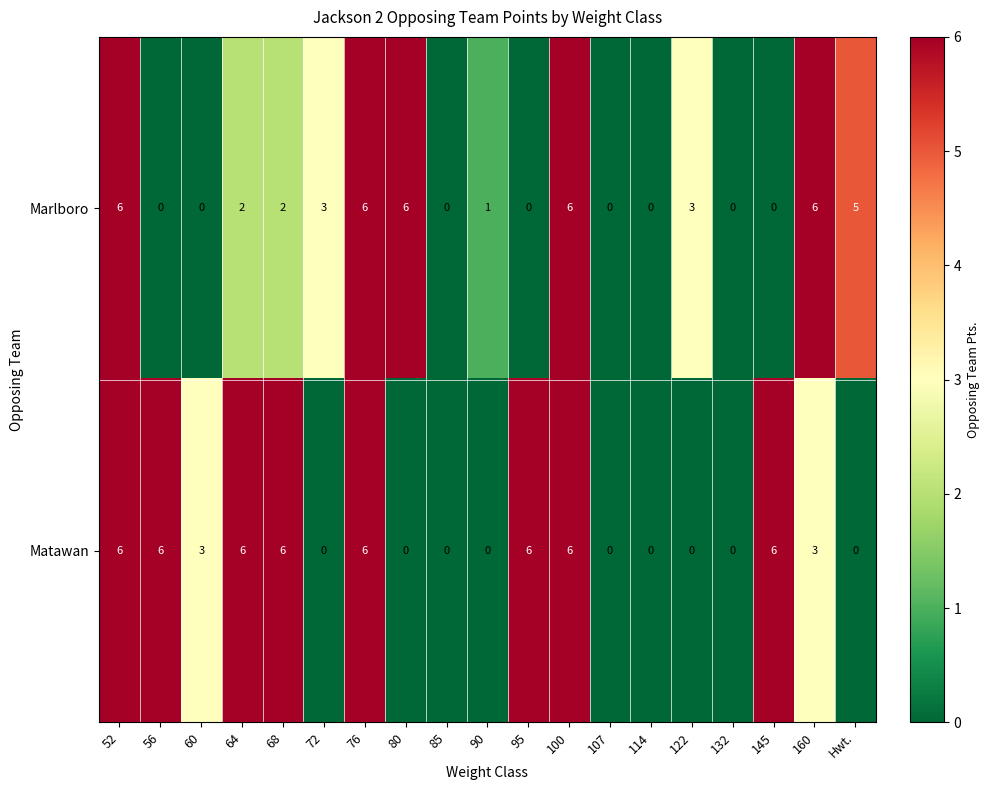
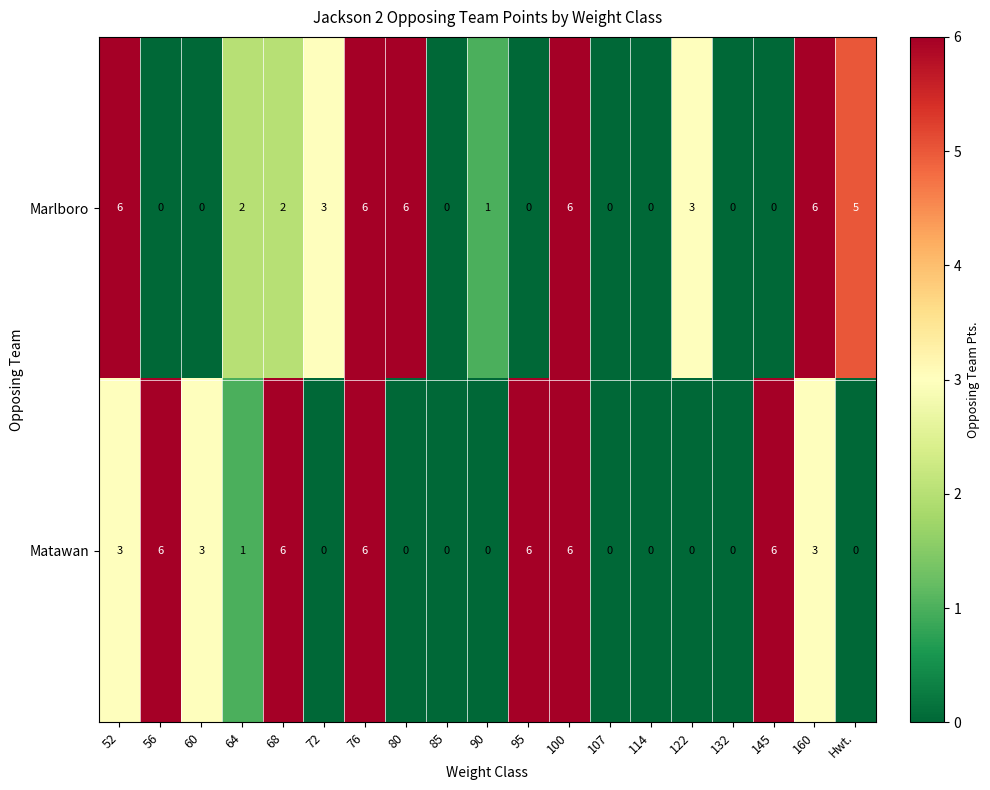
  {
    "Marlboro": {
      "52": 6,
      "56": 0,
      "60": 0,
      "64": 2,
      "68": 2,
      "72": 3,
      "76": 6,
      "80": 6,
      "85": 0,
      "90": 1,
      "95": 0,
      "100": 6,
      "107": 0,
      "114": 0,
      "122": 3,
      "132": 0,
      "145": 0,
      "160": 6,
      "Hwt.": 5
    },
    "Matawan": {
-     "52": 6,
+     "52": 3,
      "56": 6,
      "60": 3,
-     "64": 6,
+     "64": 1,
      "68": 6,
      "72": 0,
      "76": 6,
      "80": 0,
      "85": 0,
      "90": 0,
      "95": 6,
      "100": 6,
      "107": 0,
      "114": 0,
      "122": 0,
      "132": 0,
      "145": 6,
      "160": 3,
      "Hwt.": 0
    }
  }
